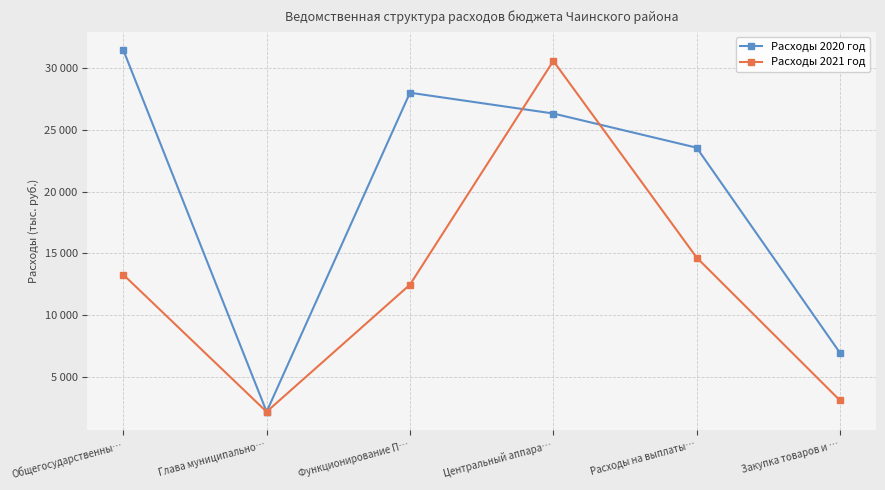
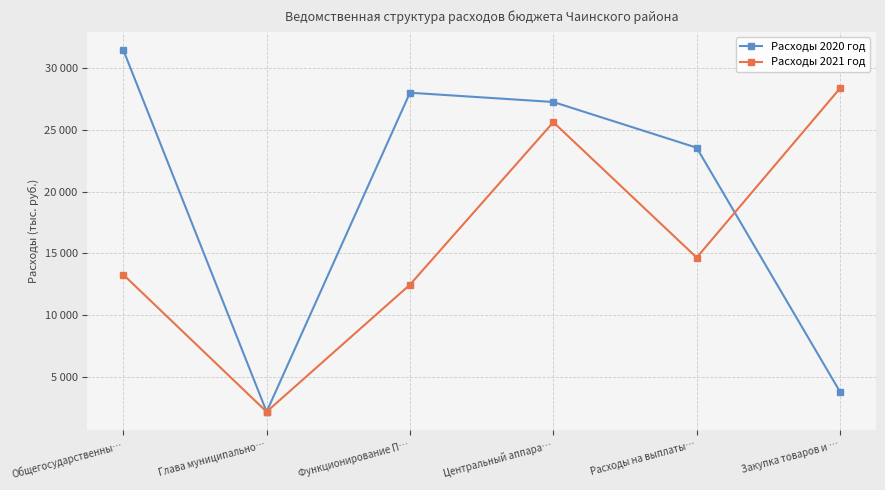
  {
    "Расходы 2020 год": {
      "Общегосударственны…": 31500,
      "Функционирование П…": 28000,
-     "Центральный аппара…": 26300,
+     "Центральный аппара…": 27300,
      "Расходы на выплаты…": 23600,
-     "Закупка товаров и …": 6900
+     "Закупка товаров и …": 3800
    },
    "Расходы 2021 год": {
      "Общегосударственны…": 13300,
      "Функционирование П…": 12400,
-     "Центральный аппара…": 30600,
+     "Центральный аппара…": 25600,
      "Расходы на выплаты…": 14600,
-     "Закупка товаров и …": 3100
+     "Закупка товаров и …": 28400
    }
  }
